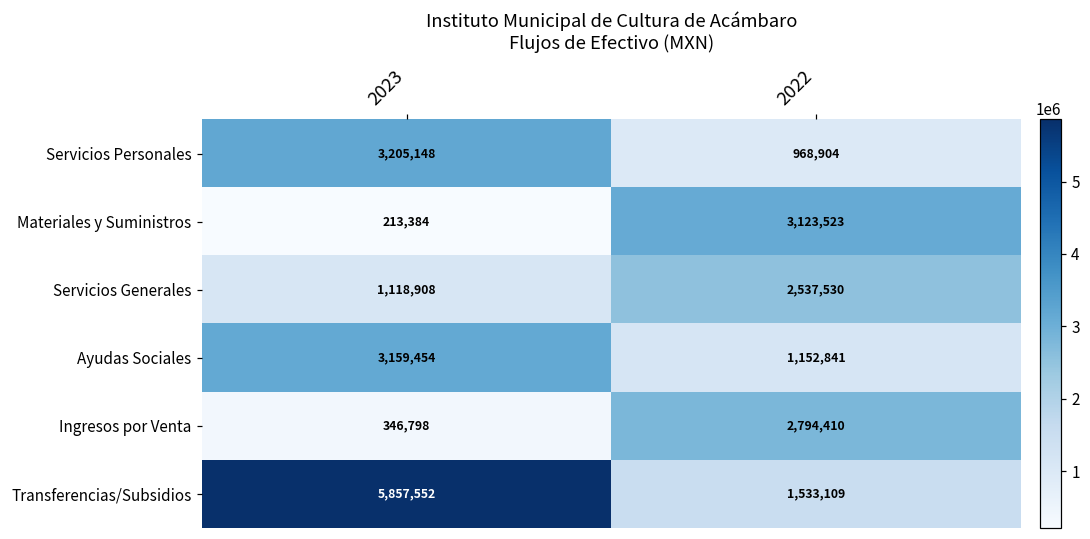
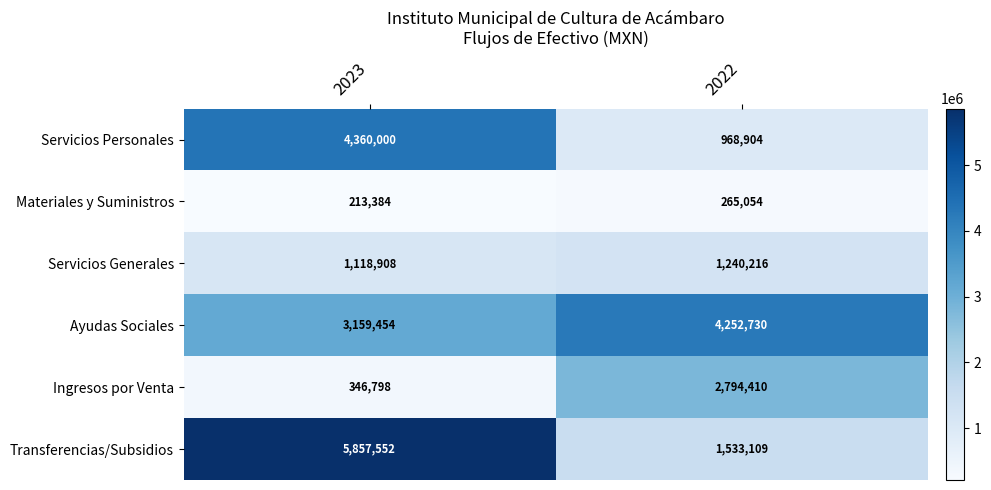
  {
    "Servicios Personales": {
-     "2023": "3,205,148",
+     "2023": "4,360,000",
      "2022": "968,904"
    },
    "Materiales y Suministros": {
      "2023": "213,384",
-     "2022": "3,123,523"
+     "2022": "265,054"
    },
    "Servicios Generales": {
      "2023": "1,118,908",
-     "2022": "2,537,530"
+     "2022": "1,240,216"
    },
    "Ayudas Sociales": {
      "2023": "3,159,454",
-     "2022": "1,152,841"
+     "2022": "4,252,730"
    },
    "Ingresos por Venta": {
      "2023": "346,798",
      "2022": "2,794,410"
    },
    "Transferencias/Subsidios": {
      "2023": "5,857,552",
      "2022": "1,533,109"
    }
  }
